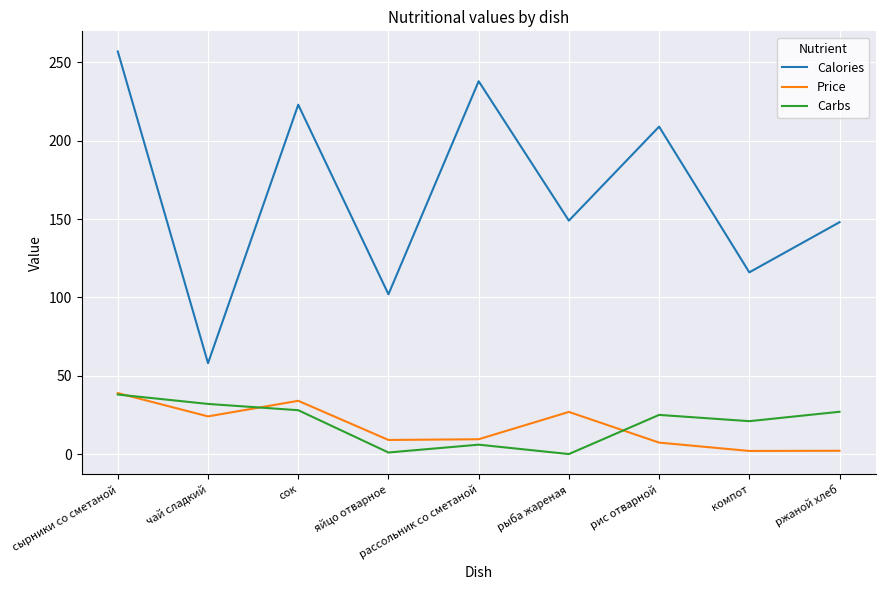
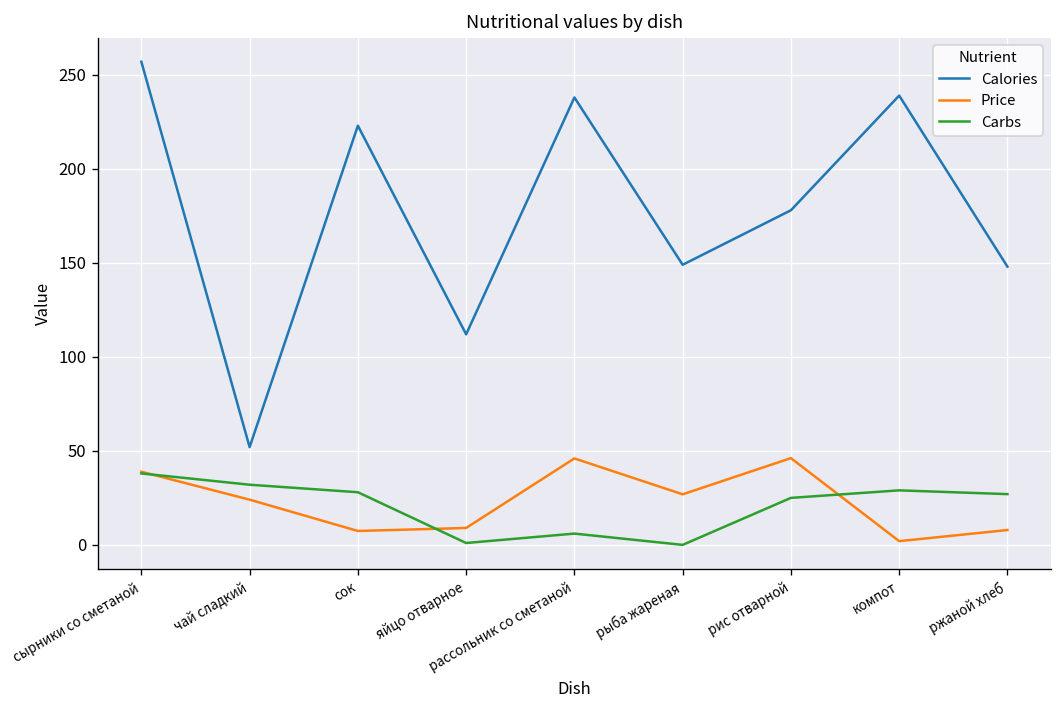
  {
    "Calories": {
      "сырники со сметаной": 257,
-     "чай сладкий": 58,
+     "чай сладкий": 52,
      "сок": 223,
-     "яйцо отварное": 102,
+     "яйцо отварное": 112,
      "рассольник со сметаной": 238,
      "рыба жареная": 149,
-     "рис отварной": 209,
-     "компот": 116,
+     "рис отварной": 178,
+     "компот": 239,
      "ржаной хлеб": 148
    },
    "Price": {
      "чай сладкий": 24,
-     "сок": 34,
+     "сок": 7,
      "яйцо отварное": 9,
-     "рассольник со сметаной": 9,
+     "рассольник со сметаной": 46,
      "рыба жареная": 27,
-     "рис отварной": 7,
+     "рис отварной": 46,
      "компот": 2,
-     "ржаной хлеб": 2
+     "ржаной хлеб": 8
    },
    "Carbs": {
      "чай сладкий": 32,
      "сок": 28,
      "яйцо отварное": 1,
      "рассольник со сметаной": 6,
      "рыба жареная": 0,
      "рис отварной": 25,
-     "компот": 21,
+     "компот": 29,
      "ржаной хлеб": 27
    }
  }
